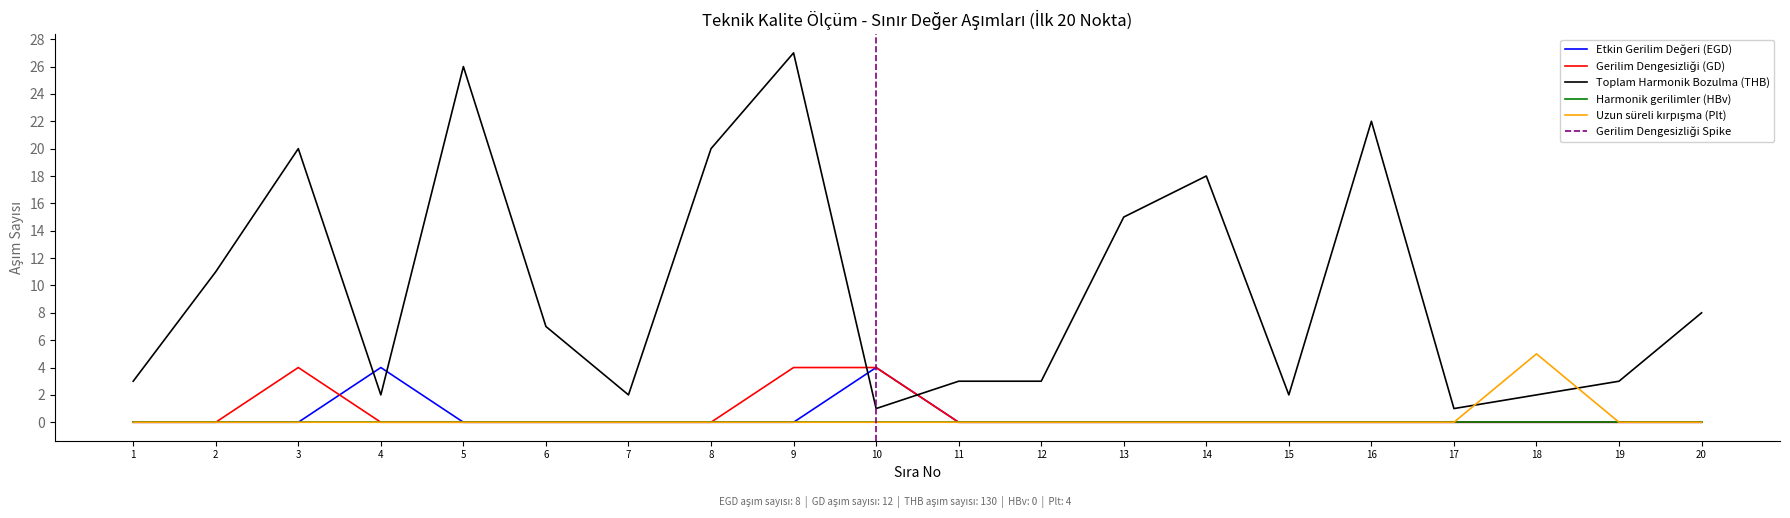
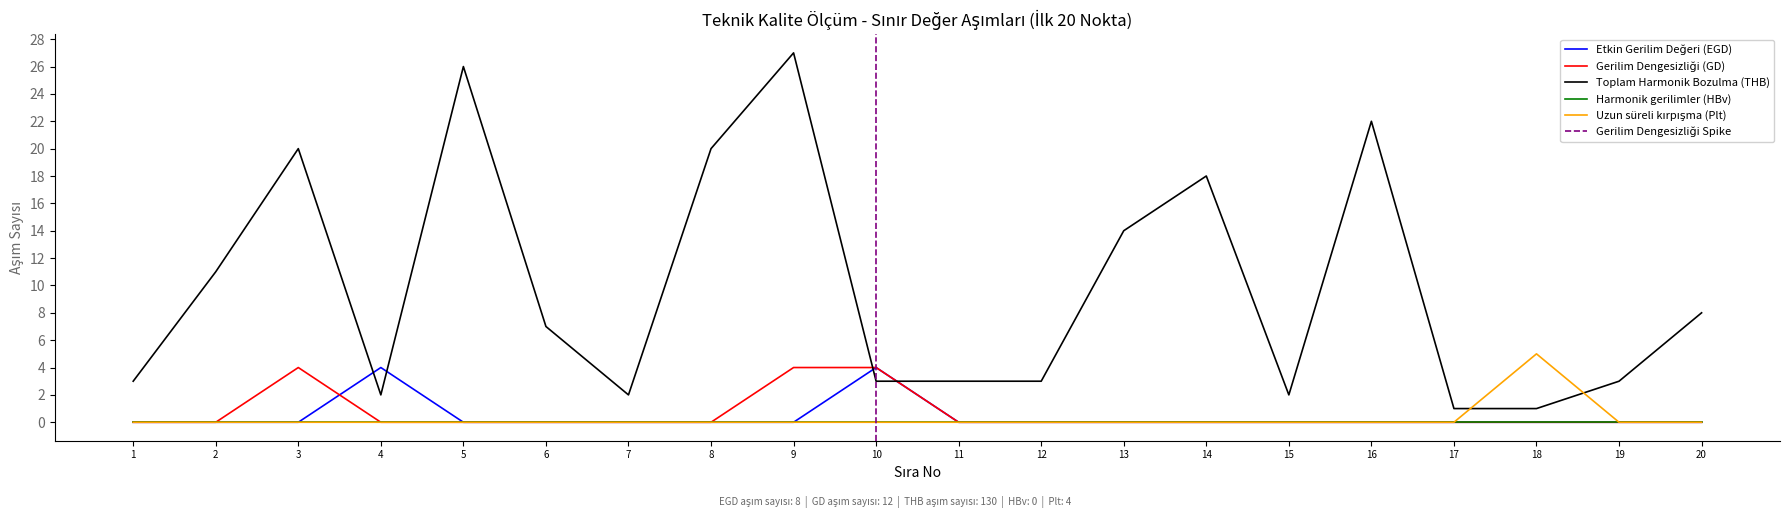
  {
    "Etkin Gerilim Değeri (EGD)": {
      "4": 4
    },
    "Gerilim Dengesizliği (GD)": {
      "3": 4,
      "9": 4
    },
    "Toplam Harmonik Bozulma (THB)": {
      "1": 3,
      "2": 11,
      "3": 20,
      "4": 2,
      "5": 26,
      "6": 7,
      "7": 2,
      "8": 20,
      "9": 27,
-     "10": 1,
+     "10": 3,
      "11": 3,
      "12": 3,
-     "13": 15,
+     "13": 14,
      "14": 18,
      "15": 2,
      "16": 22,
      "17": 1,
-     "18": 2,
+     "18": 1,
      "19": 3,
      "20": 8
    },
    "Uzun süreli kırpışma (Plt)": {
      "18": 5
    }
  }
